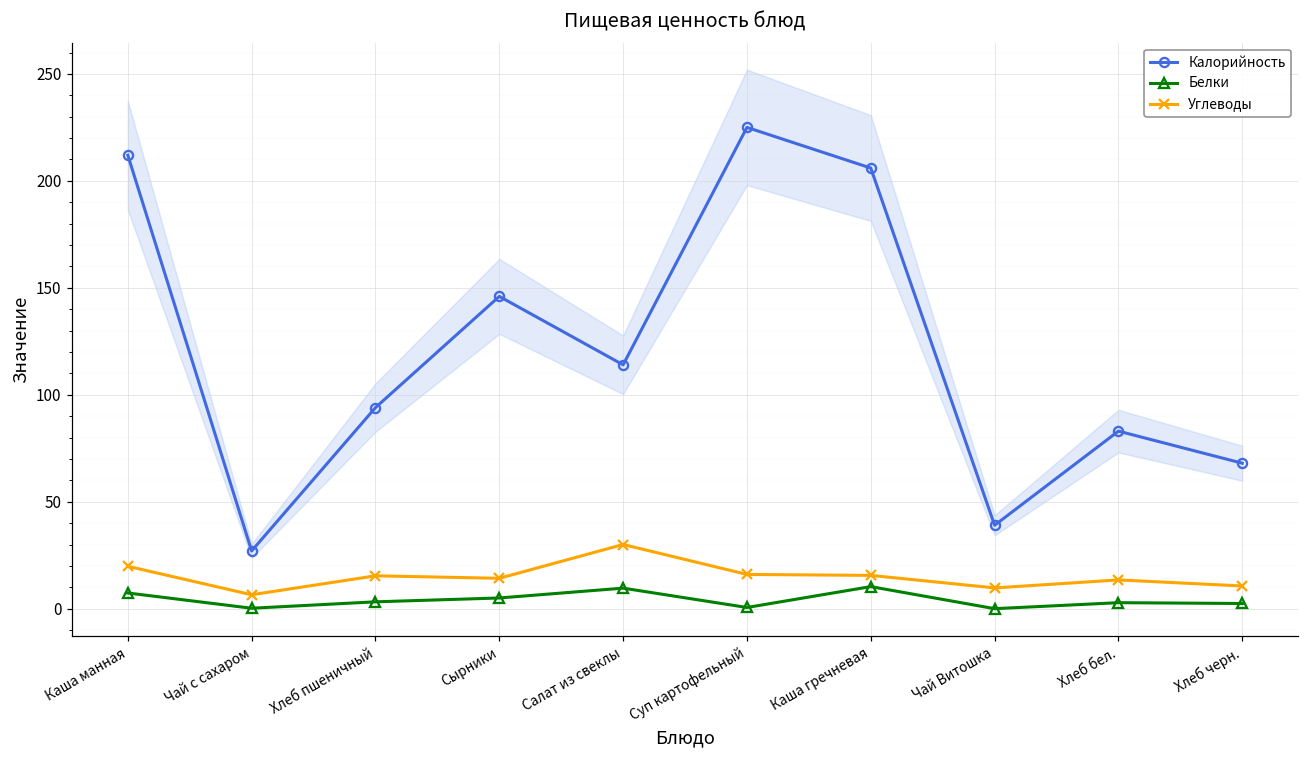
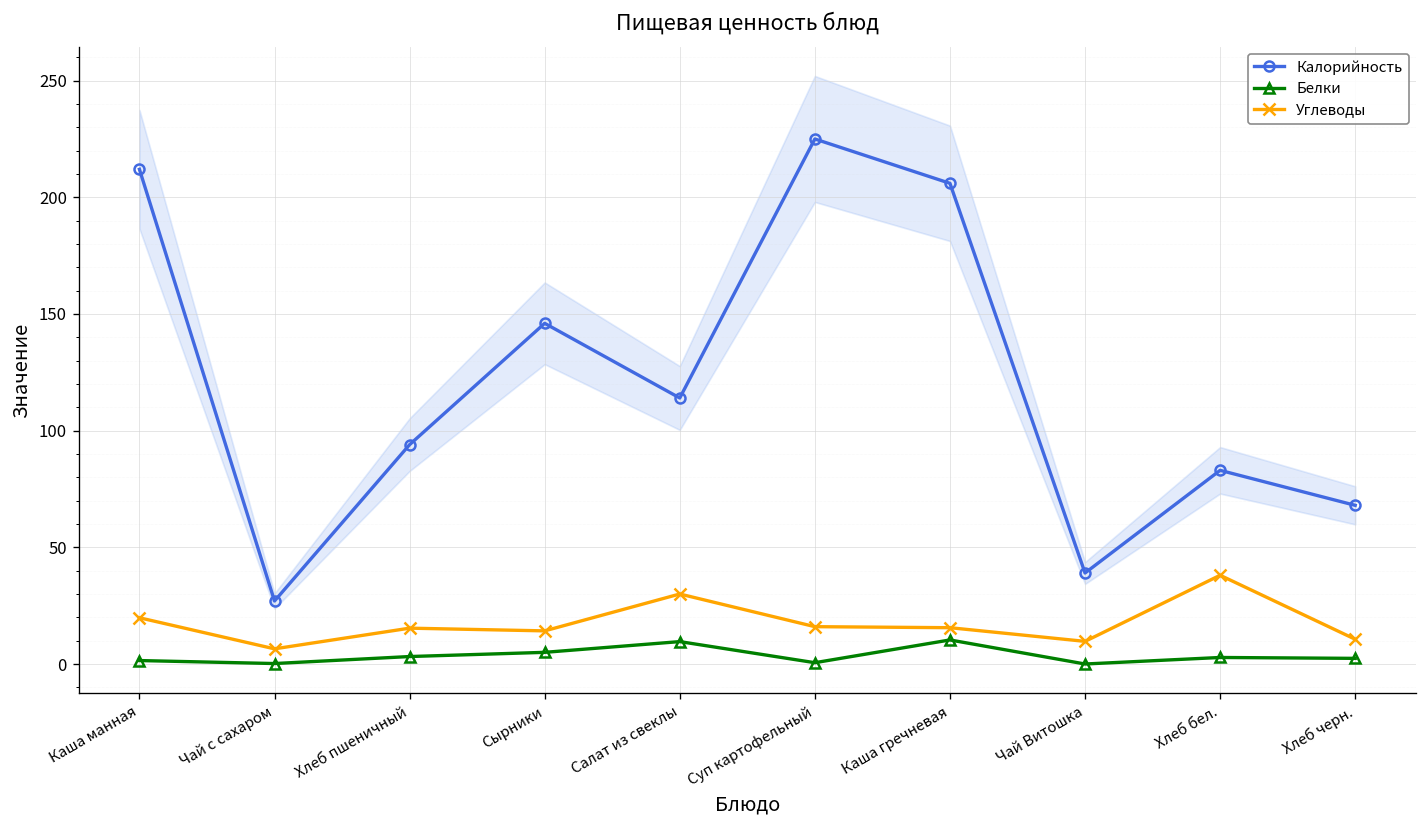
  {
    "Белки": {
-     "Каша манная": 7,
+     "Каша манная": 1,
      "Чай с сахаром": 0,
      "Хлеб пшеничный": 3,
      "Сырники": 5,
      "Салат из свеклы": 10,
      "Суп картофельный": 1,
      "Каша гречневая": 10,
      "Чай Витошка": 0,
      "Хлеб бел.": 3,
      "Хлеб черн.": 2
    },
    "Углеводы": {
      "Каша манная": 20,
      "Чай с сахаром": 7,
      "Хлеб пшеничный": 15,
      "Сырники": 14,
      "Салат из свеклы": 30,
      "Суп картофельный": 16,
      "Каша гречневая": 16,
      "Чай Витошка": 10,
-     "Хлеб бел.": 13,
+     "Хлеб бел.": 38,
      "Хлеб черн.": 11
    }
  }
